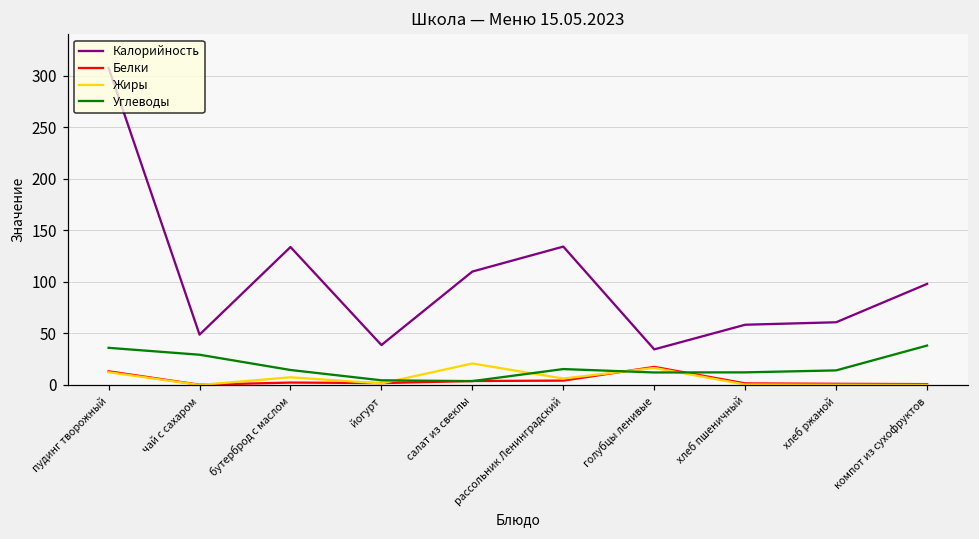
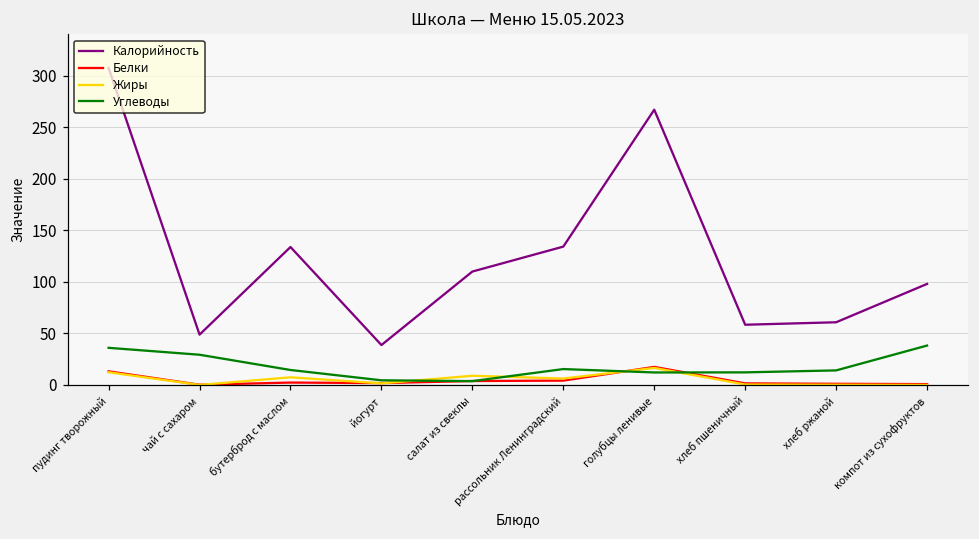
  {
    "Калорийность": {
      "чай с сахаром": 50,
      "бутерброд с маслом": 130,
      "йогурт": 40,
      "салат из свеклы": 110,
      "рассольник Ленинградский": 130,
-     "голубцы ленивые": 30,
+     "голубцы ленивые": 270,
      "хлеб пшеничный": 60,
      "хлеб ржаной": 60,
      "компот из сухофруктов": 100
    },
    "Белки": {
      "бутерброд с маслом": 0
    },
    "Жиры": {
      "бутерброд с маслом": 10,
-     "салат из свеклы": 20
+     "салат из свеклы": 10
    },
    "Углеводы": {
      "пудинг творожный": 40,
      "чай с сахаром": 30,
      "бутерброд с маслом": 10,
      "йогурт": 0,
      "рассольник Ленинградский": 20,
      "голубцы ленивые": 10,
      "хлеб пшеничный": 10,
      "хлеб ржаной": 10,
      "компот из сухофруктов": 40
    }
  }
